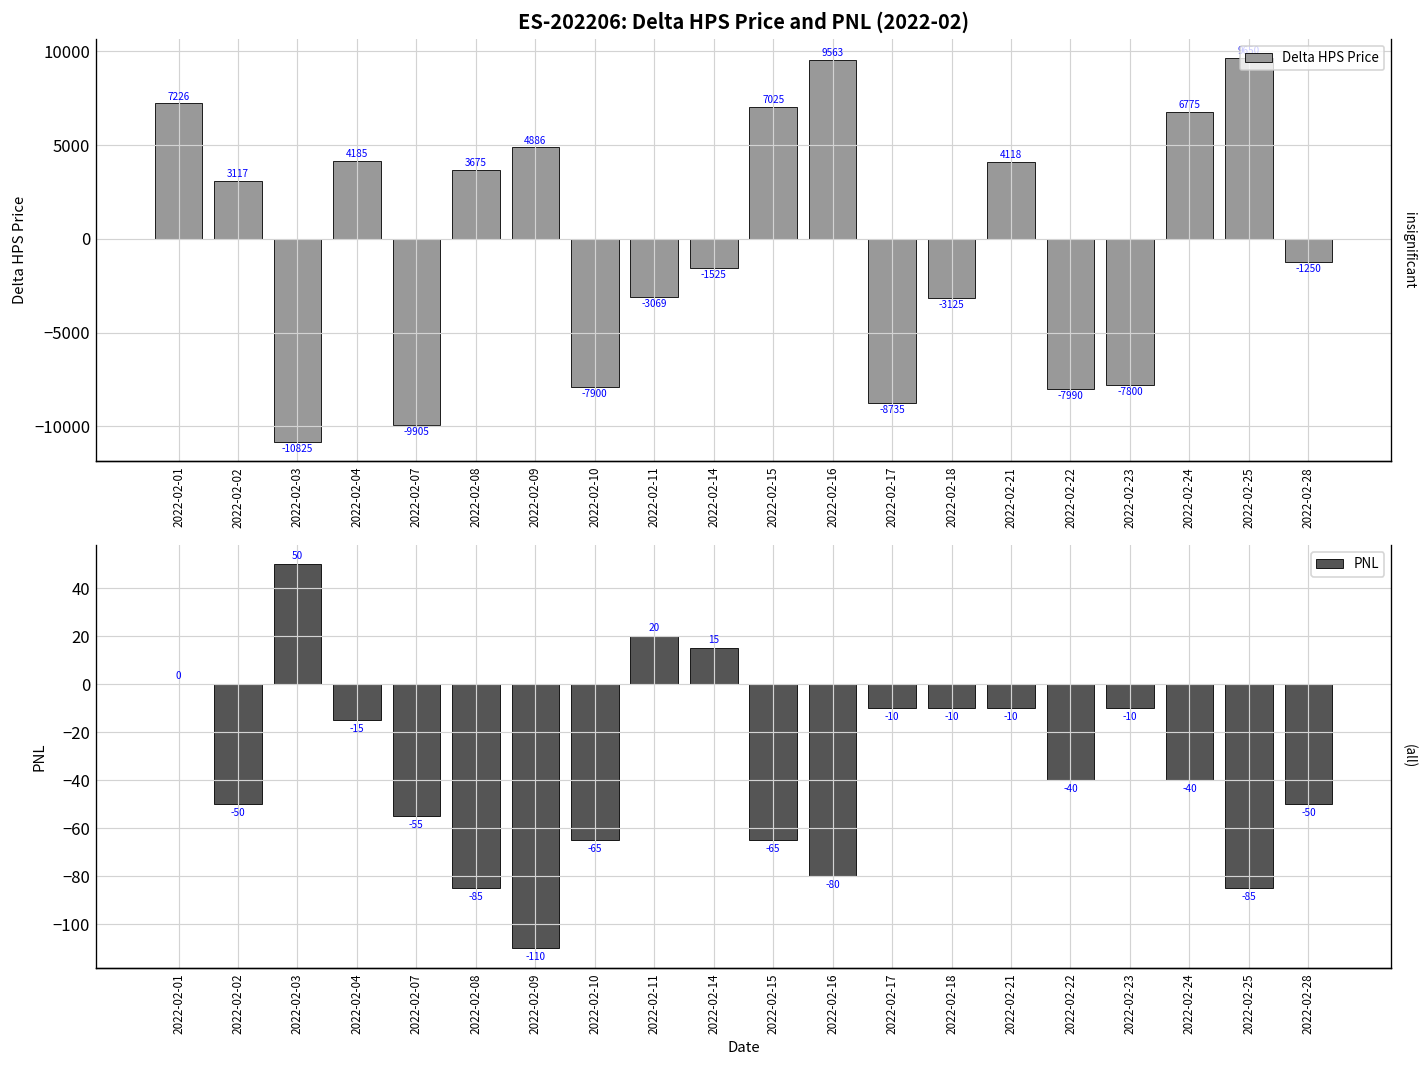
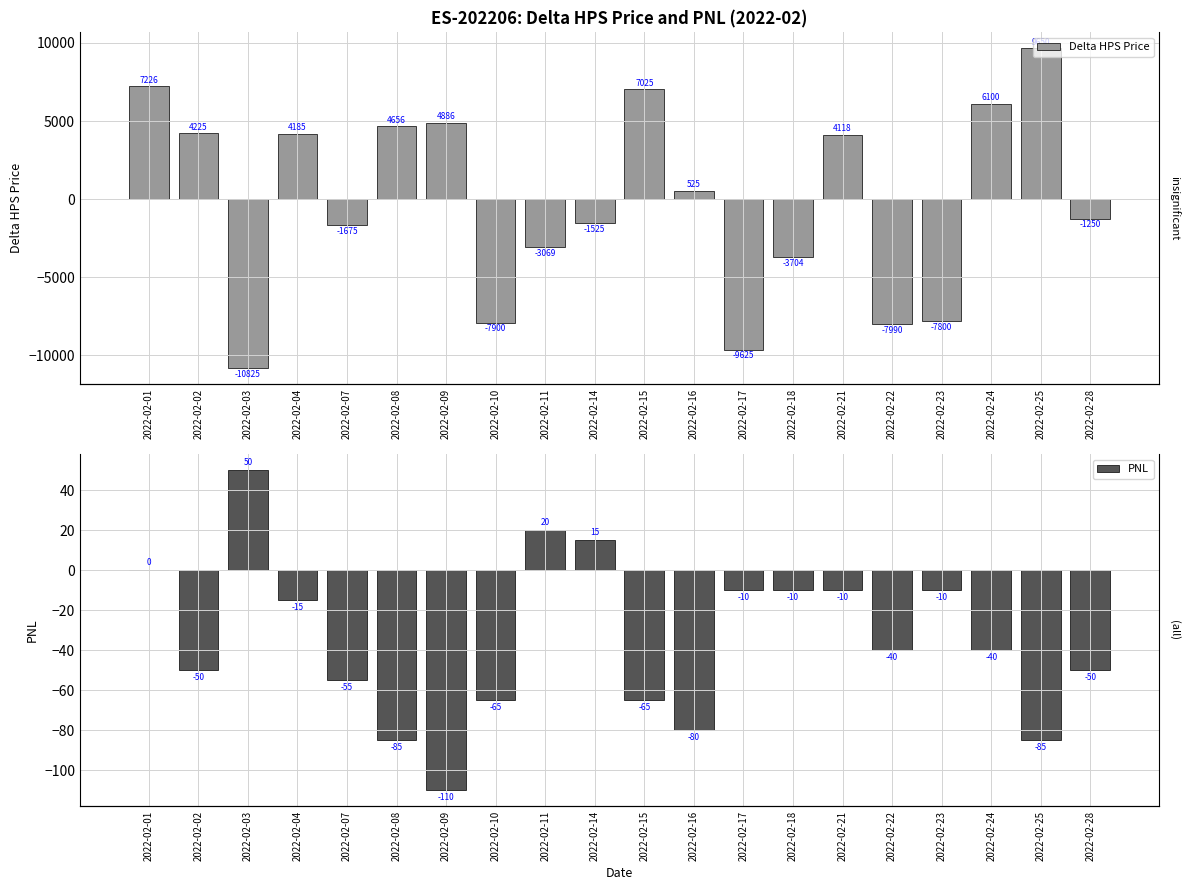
  {
    "ES-202206: Delta HPS Price and PNL (2022-02)": {
      "2022-02-01": 7226,
-     "2022-02-02": 3117,
+     "2022-02-02": 4225,
      "2022-02-03": -10825,
      "2022-02-04": 4185,
-     "2022-02-07": -9905,
-     "2022-02-08": 3675,
+     "2022-02-07": -1675,
+     "2022-02-08": 4656,
      "2022-02-09": 4886,
      "2022-02-10": -7900,
      "2022-02-11": -3069,
      "2022-02-14": -1525,
      "2022-02-15": 7025,
-     "2022-02-16": 9563,
-     "2022-02-17": -8735,
-     "2022-02-18": -3125,
+     "2022-02-16": 525,
+     "2022-02-17": -9625,
+     "2022-02-18": -3704,
      "2022-02-21": 4118,
      "2022-02-22": -7990,
      "2022-02-23": -7800,
-     "2022-02-24": 6775,
+     "2022-02-24": 6100,
      "2022-02-28": -1250
    }
  }
